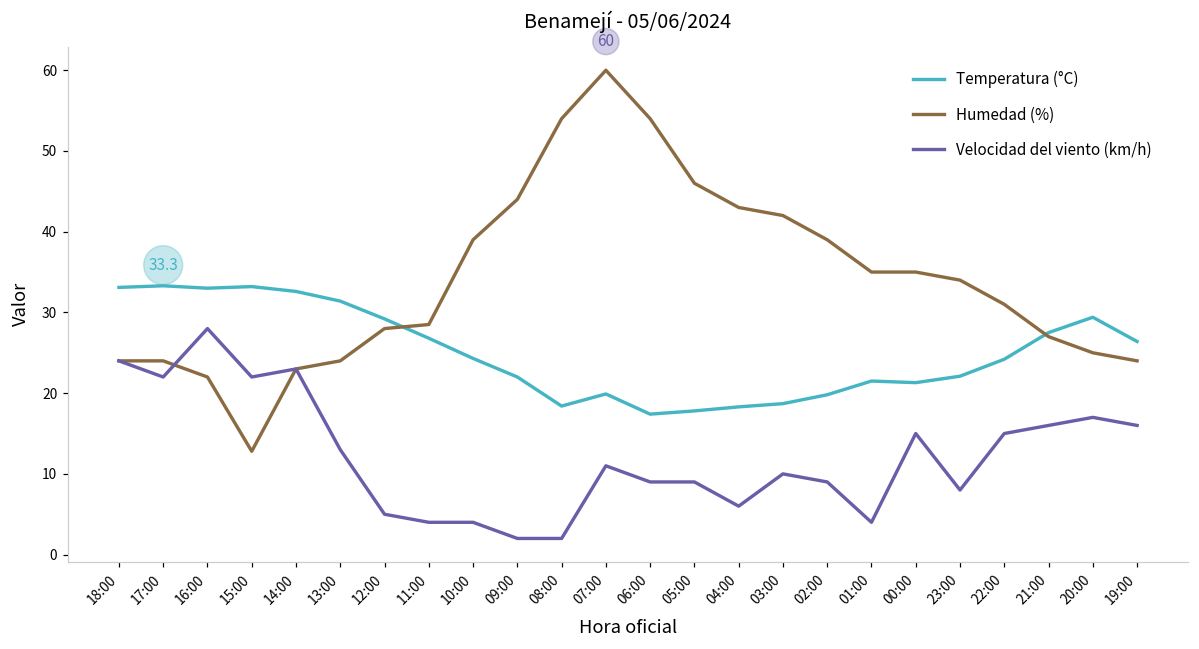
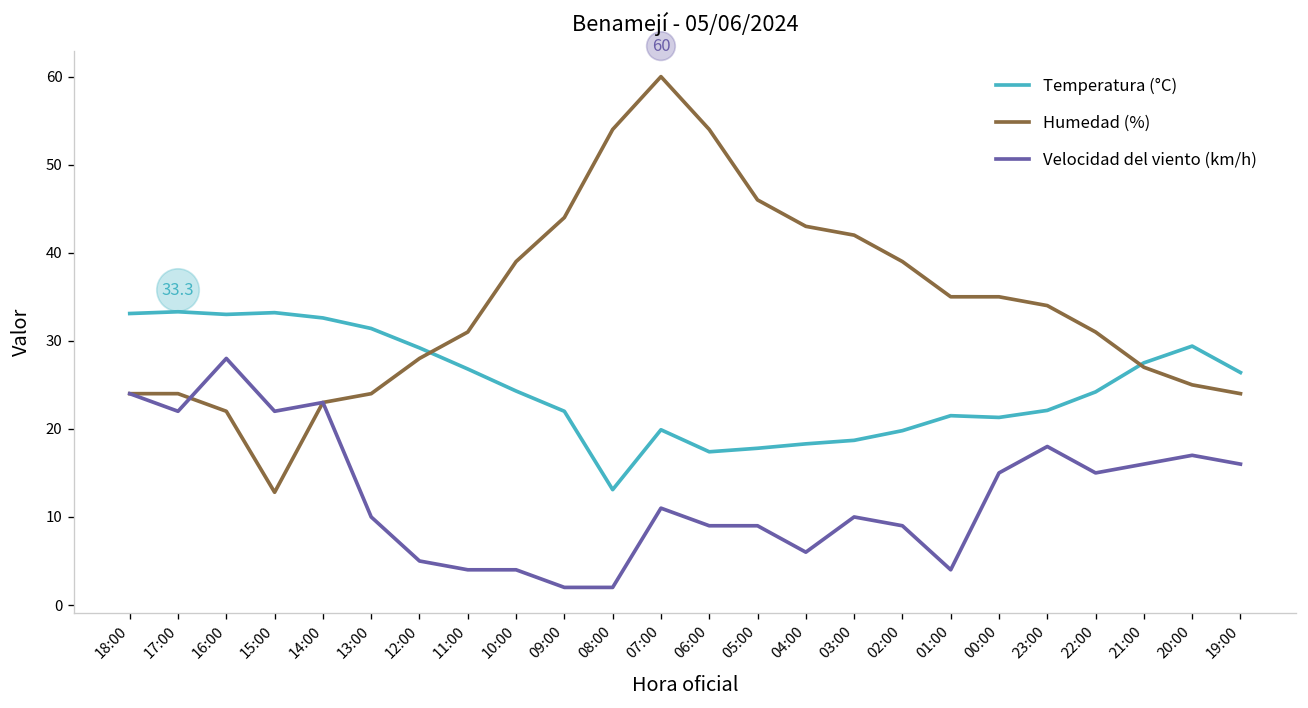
  {
    "Temperatura (°C)": {
      "18:00": 33,
      "16:00": 33,
      "15:00": 33,
      "14:00": 33,
      "13:00": 31,
      "12:00": 29,
      "11:00": 27,
      "10:00": 24,
      "09:00": 22,
-     "08:00": 18,
+     "08:00": 13,
      "07:00": 20,
      "06:00": 17,
      "05:00": 18,
      "04:00": 18,
      "03:00": 19,
      "02:00": 20,
      "01:00": 22,
      "00:00": 21,
      "23:00": 22,
      "22:00": 24,
      "21:00": 28,
      "20:00": 29,
      "19:00": 26
    },
    "Humedad (%)": {
      "17:00": 24,
      "16:00": 22,
      "15:00": 13,
      "13:00": 24,
      "12:00": 28,
-     "11:00": 29,
+     "11:00": 31,
      "10:00": 39,
      "09:00": 44,
      "08:00": 54,
      "06:00": 54,
      "05:00": 46,
      "04:00": 43,
      "03:00": 42,
      "02:00": 39,
      "01:00": 35,
      "00:00": 35,
      "23:00": 34,
      "22:00": 31,
      "21:00": 27,
      "20:00": 25,
      "19:00": 24
    },
    "Velocidad del viento (km/h)": {
      "17:00": 22,
      "16:00": 28,
      "15:00": 22,
-     "13:00": 13,
+     "13:00": 10,
      "12:00": 5,
      "11:00": 4,
      "10:00": 4,
      "09:00": 2,
      "08:00": 2,
      "07:00": 11,
      "06:00": 9,
      "05:00": 9,
      "04:00": 6,
      "03:00": 10,
      "02:00": 9,
      "01:00": 4,
      "00:00": 15,
-     "23:00": 8,
+     "23:00": 18,
      "22:00": 15,
      "21:00": 16,
      "20:00": 17,
      "19:00": 16
    }
  }
